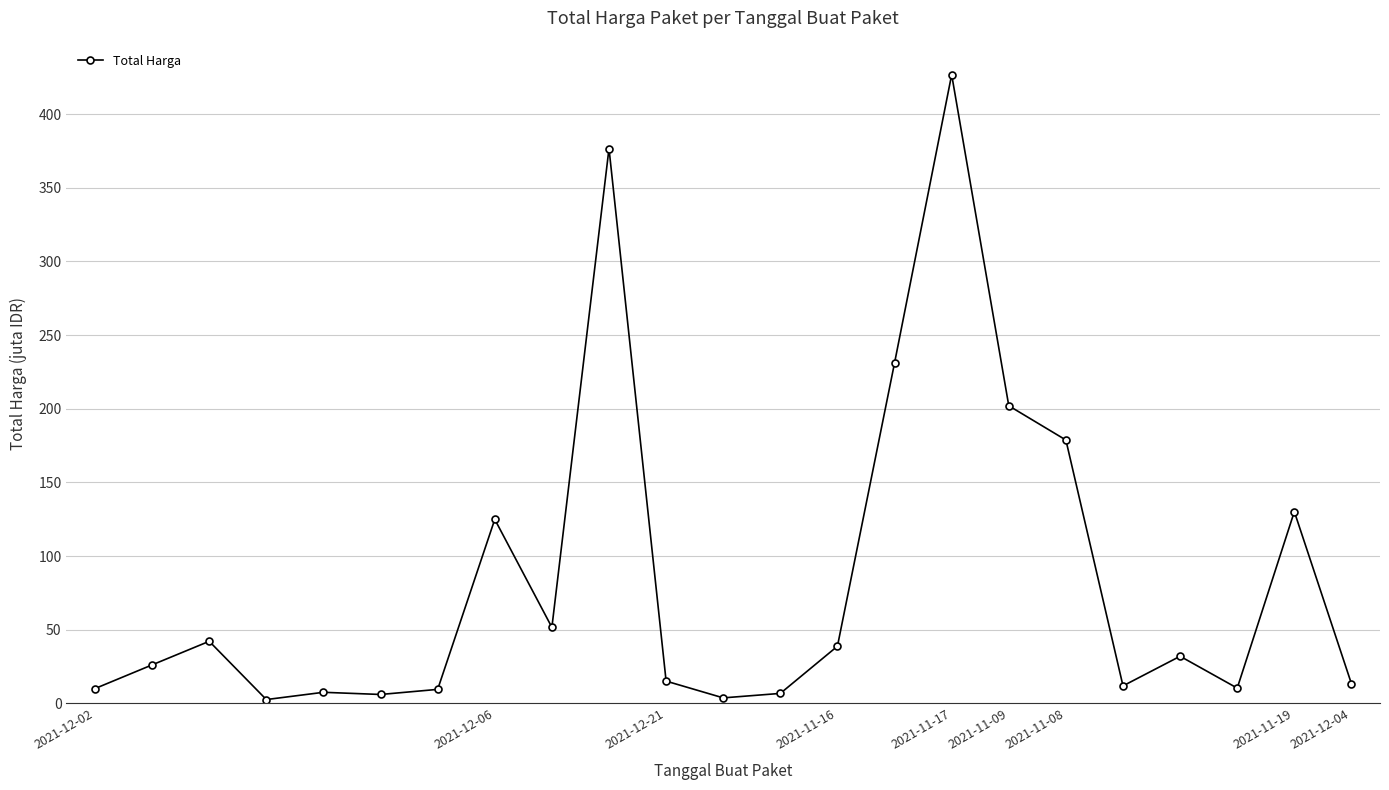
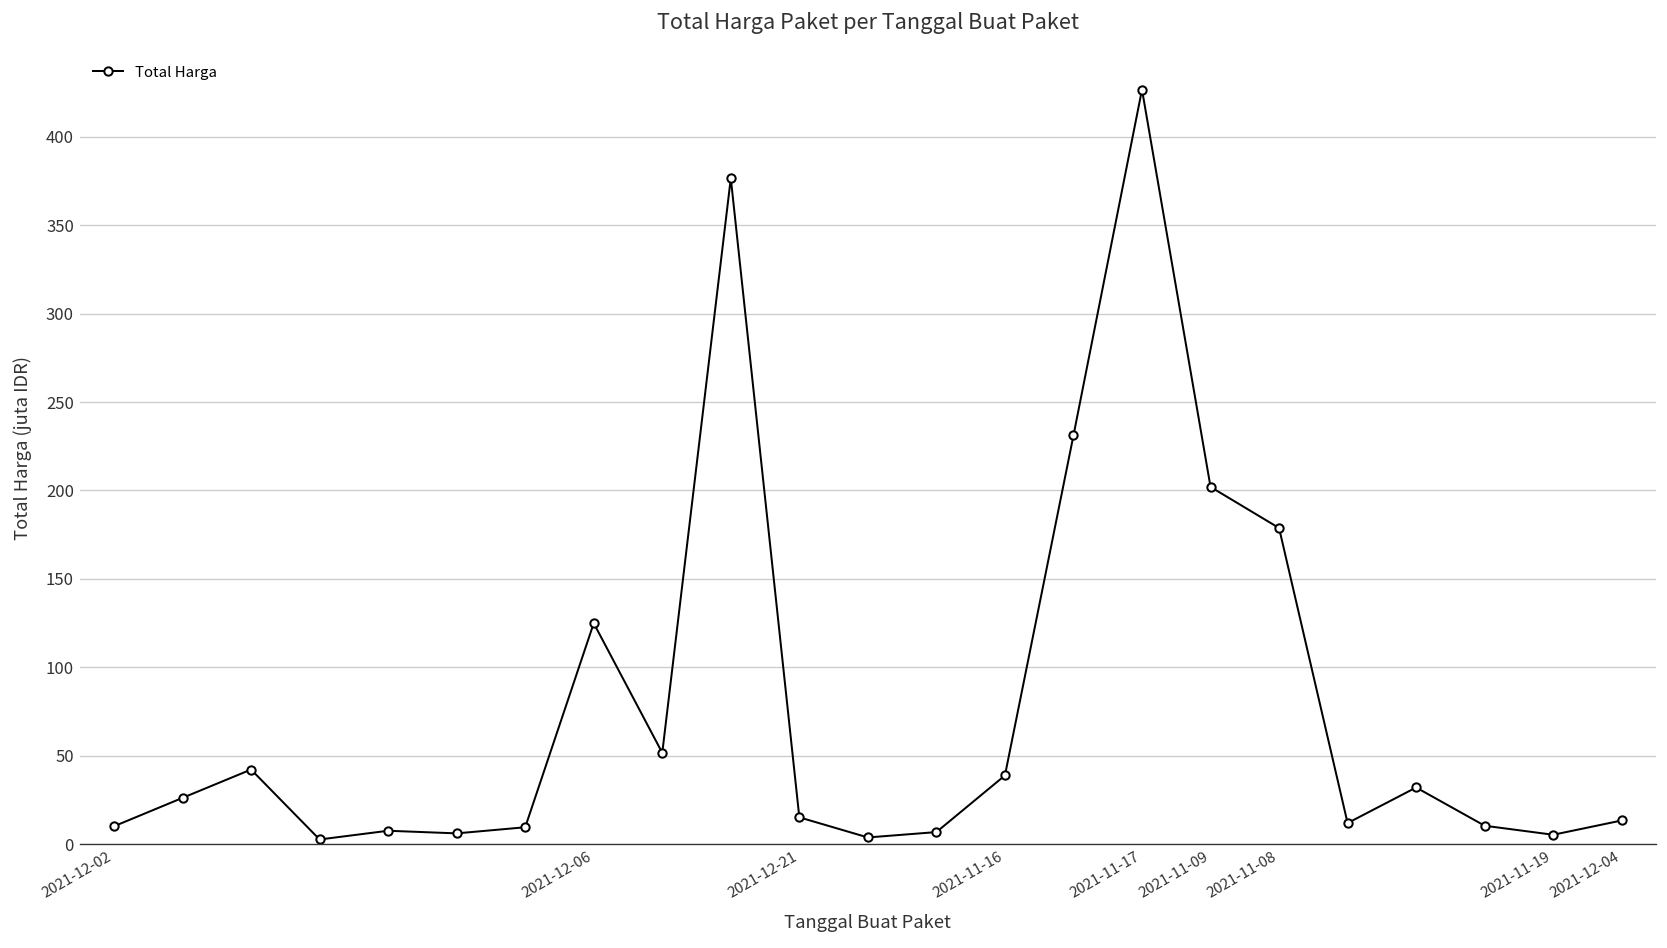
  {
    "2021-11-09": 202,
    "2021-11-08": 179,
-   "2021-11-19": 130,
+   "2021-11-19": 5,
    "2021-12-04": 13
  }
